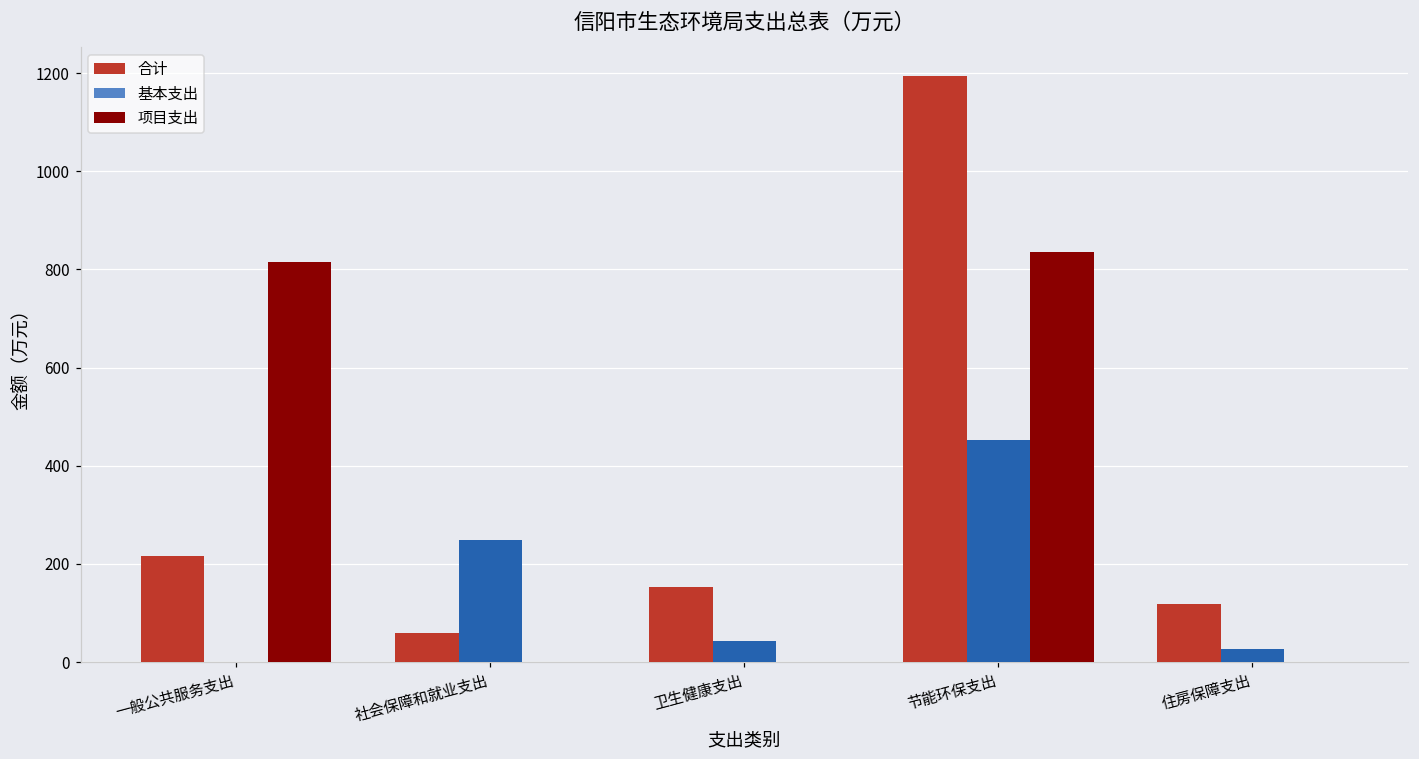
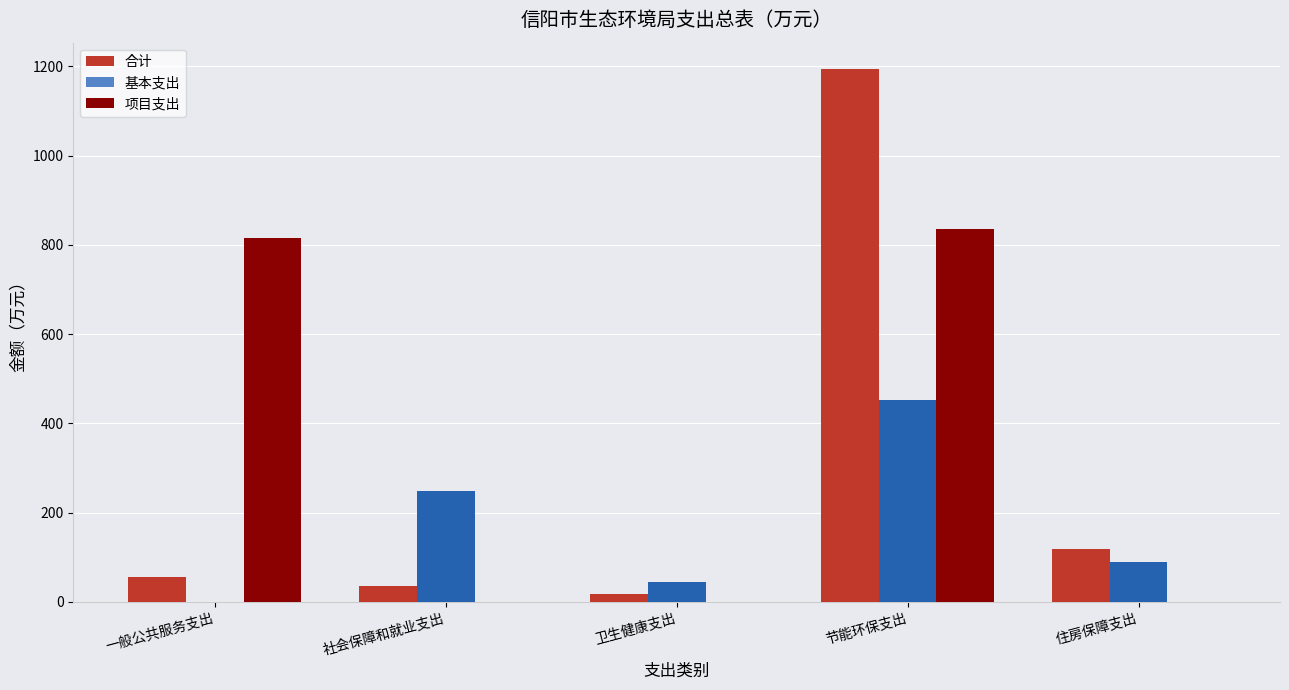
  {
    "合计": {
-     "一般公共服务支出": 220,
-     "社会保障和就业支出": 60,
-     "卫生健康支出": 150,
+     "一般公共服务支出": 60,
+     "社会保障和就业支出": 30,
+     "卫生健康支出": 20,
      "节能环保支出": 1190,
      "住房保障支出": 120
    },
    "基本支出": {
      "一般公共服务支出": 0,
      "社会保障和就业支出": 250,
      "卫生健康支出": 40,
      "节能环保支出": 450,
-     "住房保障支出": 30
+     "住房保障支出": 90
    },
    "项目支出": {
      "一般公共服务支出": 820,
      "社会保障和就业支出": 0,
      "卫生健康支出": 0,
      "节能环保支出": 840,
      "住房保障支出": 0
    }
  }
